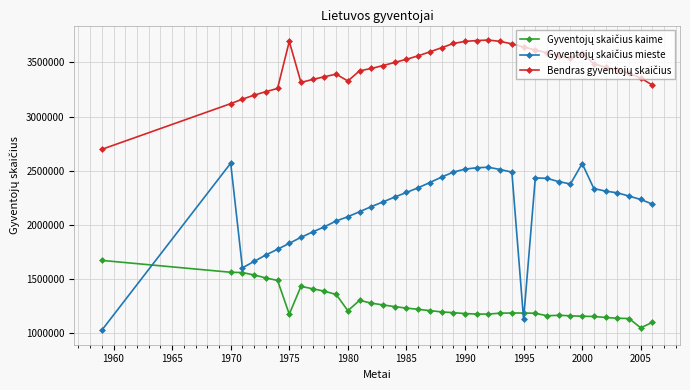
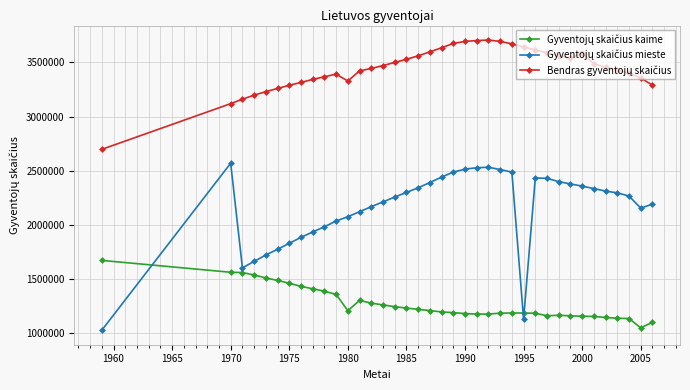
  {
    "Gyventojų skaičius kaime": {
      "1970": 1560000,
-     "1975": 1170000,
+     "1975": 1460000,
      "1980": 1210000,
      "1985": 1230000,
      "1990": 1180000,
      "1995": 1180000,
      "2000": 1160000,
      "2005": 1050000
    },
    "Gyventojų skaičius mieste": {
      "1970": 2570000,
      "1975": 1830000,
      "1980": 2070000,
      "1985": 2300000,
      "1990": 2510000,
      "1995": 1130000,
-     "2000": 2570000,
-     "2005": 2230000
+     "2000": 2360000,
+     "2005": 2150000
    },
    "Bendras gyventojų skaičius": {
      "1970": 3120000,
-     "1975": 3690000,
+     "1975": 3290000,
      "1980": 3330000,
      "1985": 3530000,
      "1990": 3690000
    }
  }
